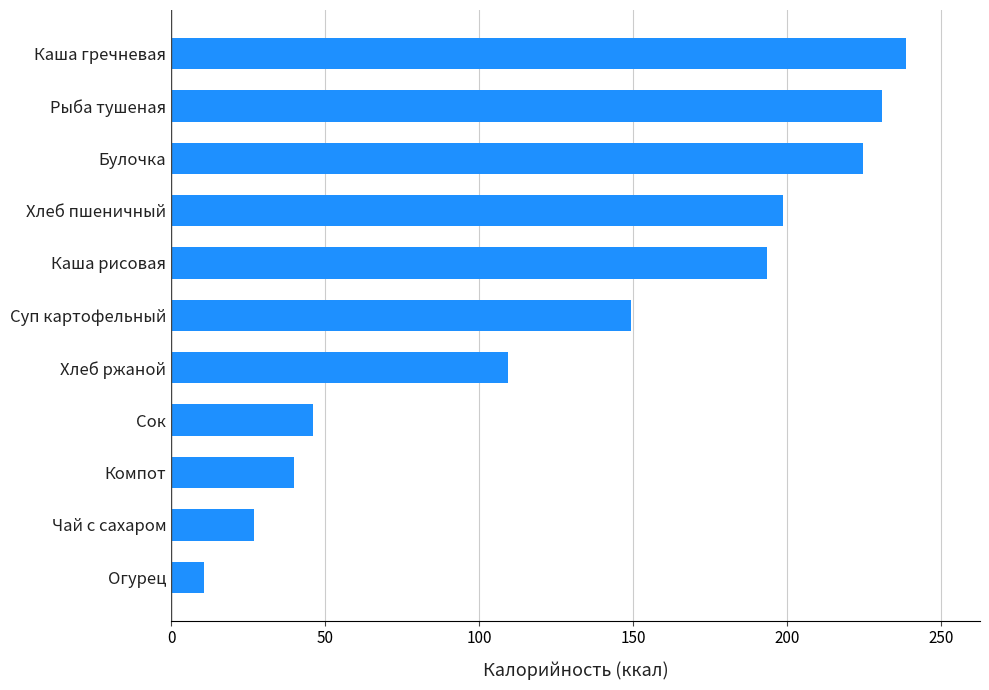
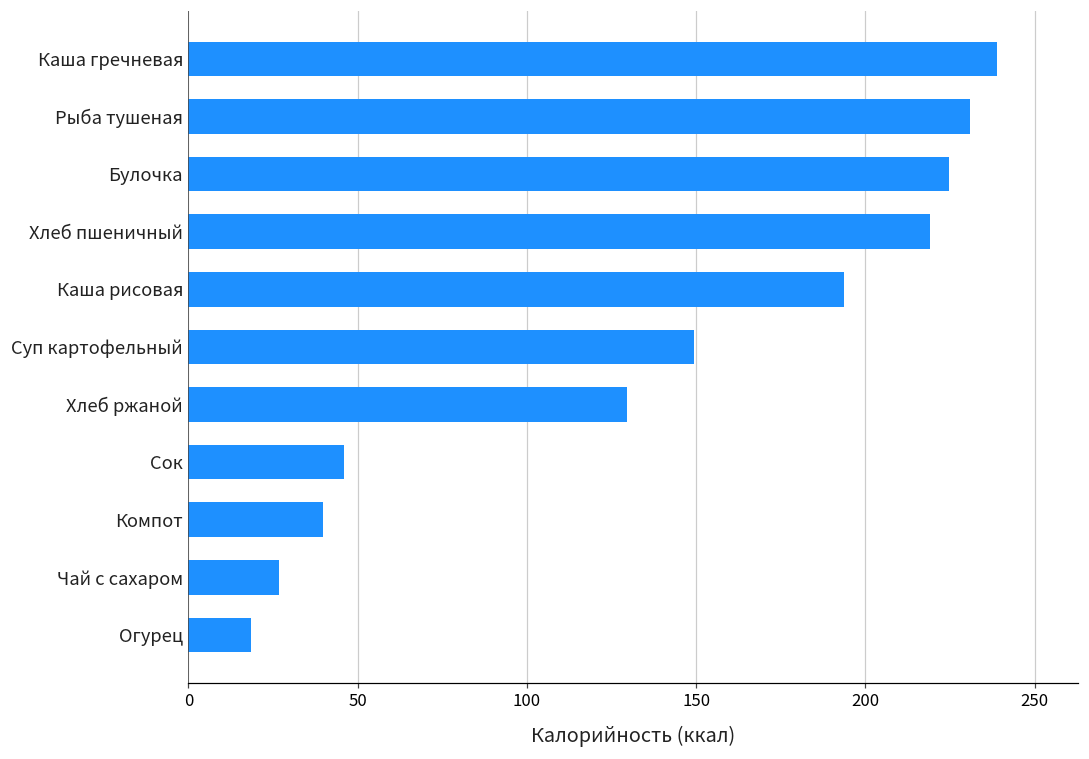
  {
    "Каша гречневая": 239,
    "Рыба тушеная": 231,
    "Булочка": 225,
-   "Хлеб пшеничный": 199,
+   "Хлеб пшеничный": 219,
    "Каша рисовая": 194,
    "Суп картофельный": 150,
-   "Хлеб ржаной": 109,
+   "Хлеб ржаной": 130,
    "Сок": 46,
    "Компот": 40,
    "Чай с сахаром": 27,
-   "Огурец": 11
+   "Огурец": 18
  }
